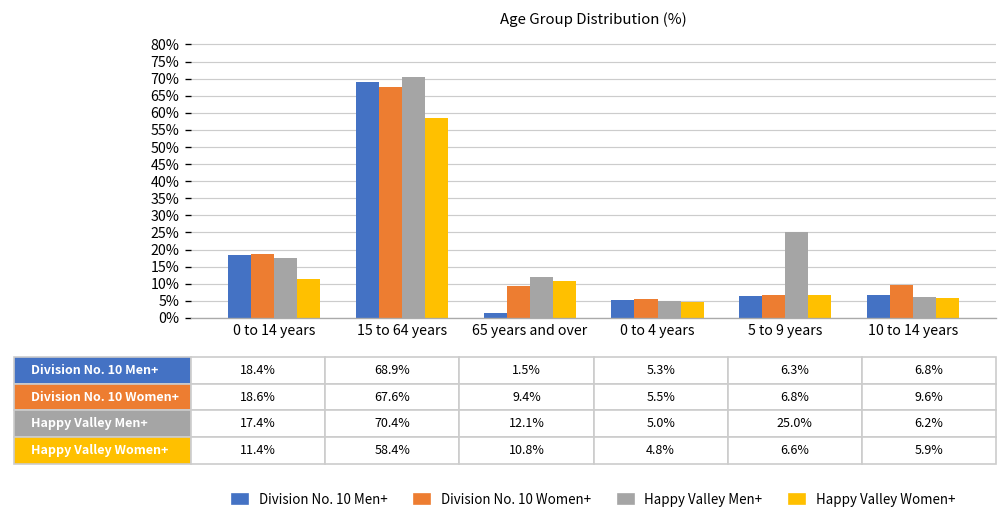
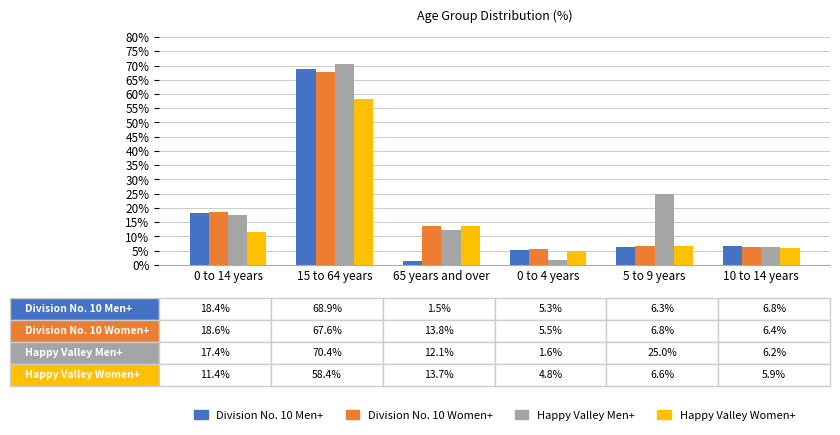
  {
    "Division No. 10 Men+": {
      "0 to 14 years": "18%",
      "15 to 64 years": "69%",
      "65 years and over": "2%",
      "0 to 4 years": "5%",
      "5 to 9 years": "6%",
      "10 to 14 years": "7%"
    },
    "Division No. 10 Women+": {
-     "65 years and over": "9.4%",
-     "10 to 14 years": "9.6%"
+     "65 years and over": "13.8%",
+     "10 to 14 years": "6.4%"
    },
    "Happy Valley Men+": {
-     "0 to 4 years": "5.0%"
+     "0 to 4 years": "1.6%"
    },
    "Happy Valley Women+": {
-     "65 years and over": "10.8%"
+     "65 years and over": "13.7%"
    }
  }
